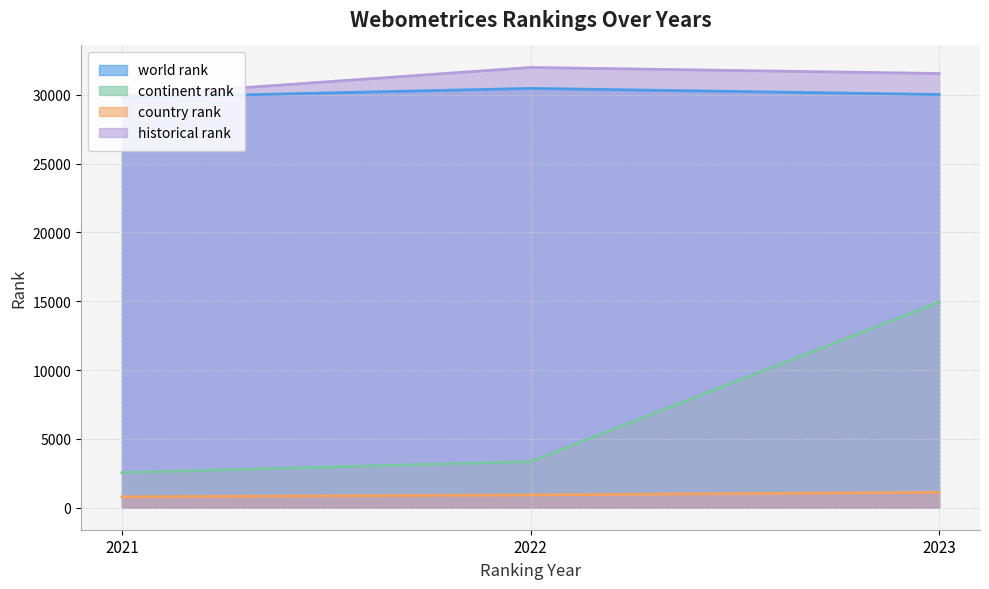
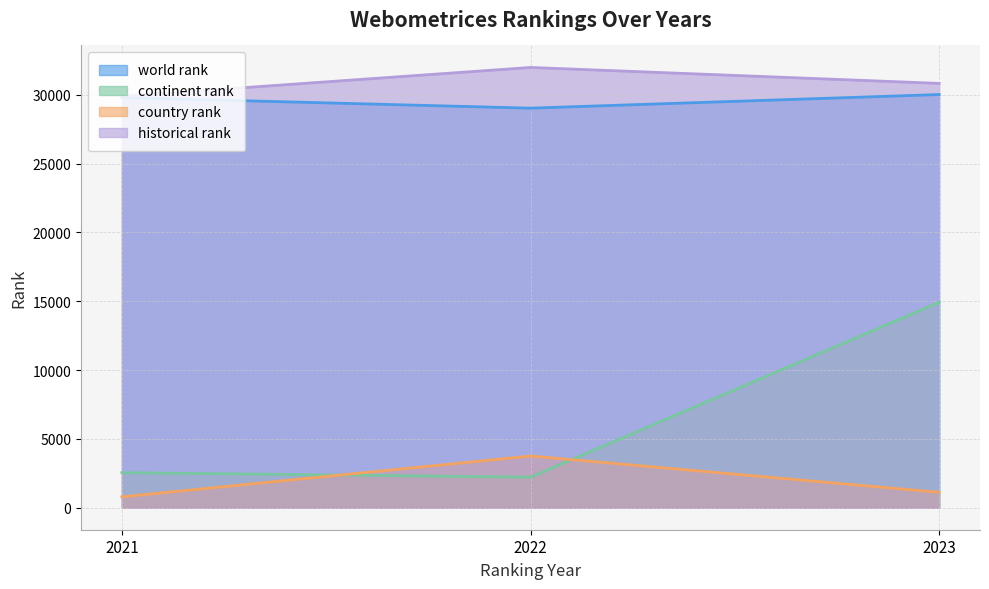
  {
    "world rank": {
-     "2022": 30500,
+     "2022": 29000,
      "2023": 30000
    },
    "continent rank": {
      "2021": 2500,
-     "2022": 3400,
+     "2022": 2200,
      "2023": 14900
    },
    "country rank": {
      "2021": 800,
-     "2022": 900,
+     "2022": 3800,
      "2023": 1100
    },
    "historical rank": {
      "2022": 32000,
-     "2023": 31500
+     "2023": 30800
    }
  }
